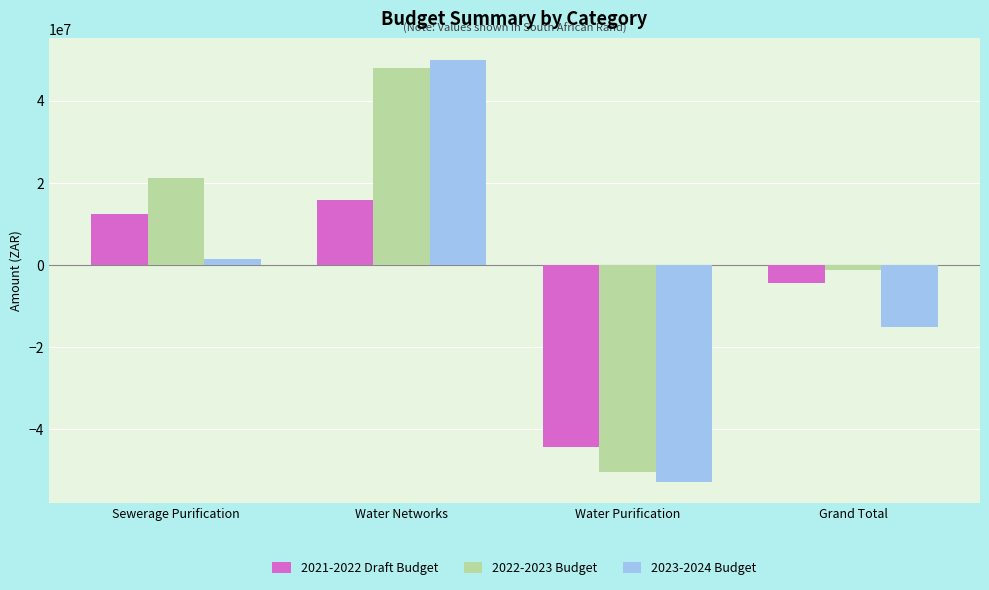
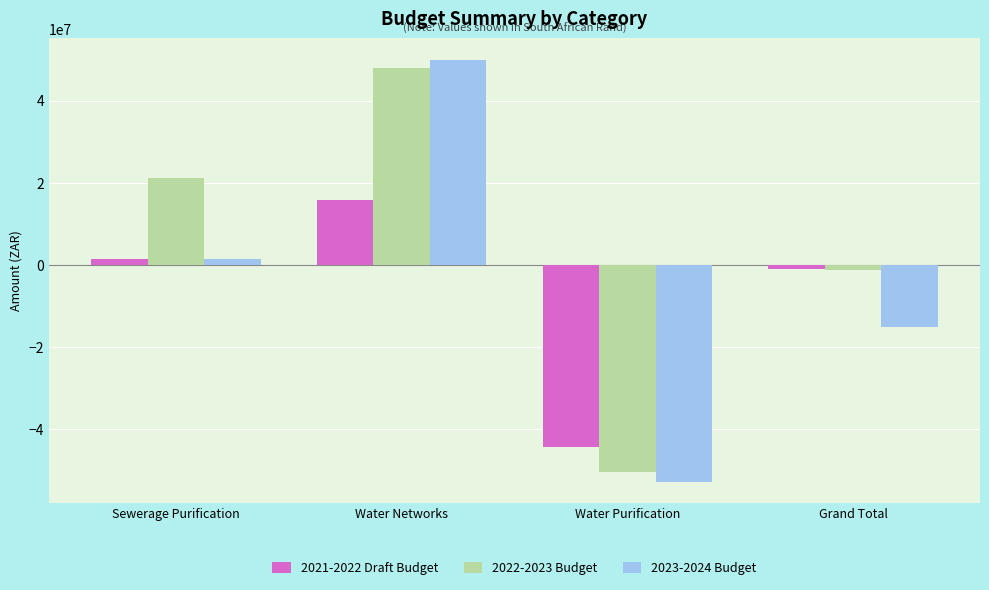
  {
    "2021-2022 Draft Budget": {
-     "Sewerage Purification": 12000000,
+     "Sewerage Purification": 1000000,
      "Water Networks": 16000000,
      "Water Purification": -44000000,
-     "Grand Total": -4000000
+     "Grand Total": -1000000
    },
    "2022-2023 Budget": {
      "Sewerage Purification": 21000000,
      "Water Networks": 48000000,
      "Water Purification": -50000000,
      "Grand Total": -1000000
    },
    "2023-2024 Budget": {
      "Sewerage Purification": 2000000,
      "Water Networks": 50000000,
      "Water Purification": -53000000,
      "Grand Total": -15000000
    }
  }
